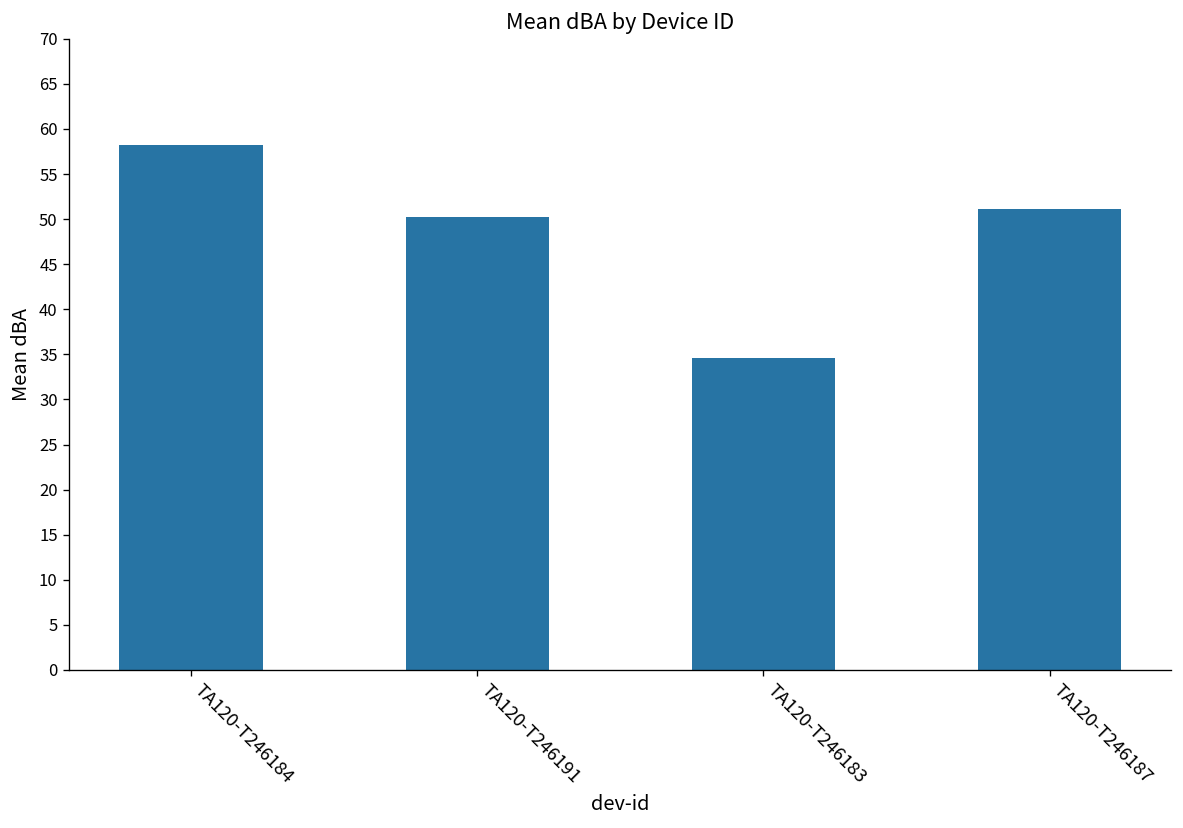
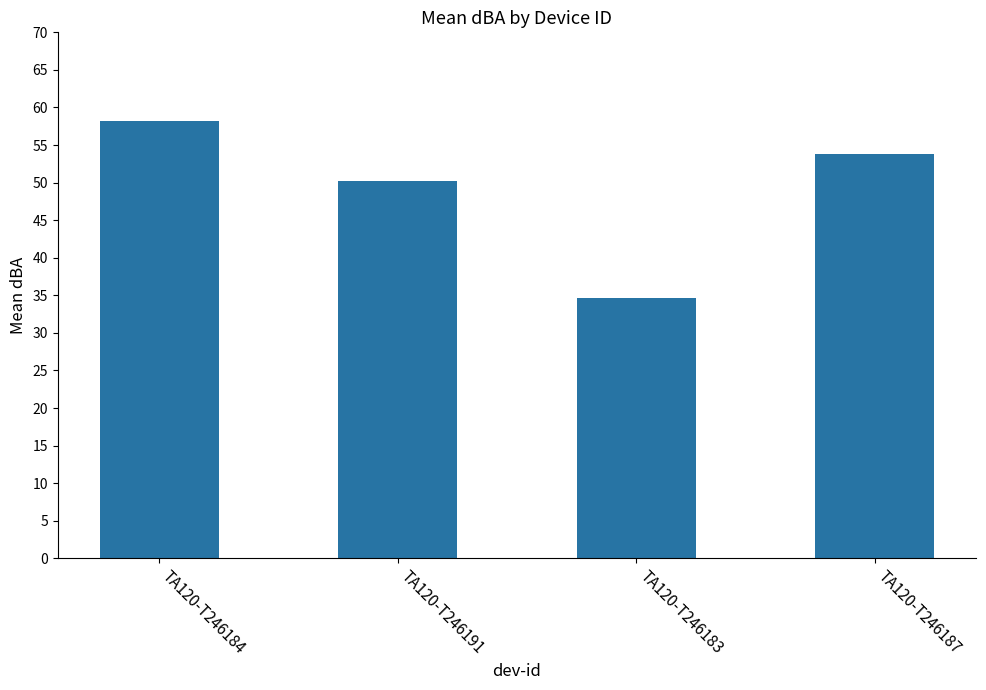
  {
    "TA120-T246184": 58,
    "TA120-T246191": 50,
    "TA120-T246183": 35,
-   "TA120-T246187": 51
+   "TA120-T246187": 54
  }
